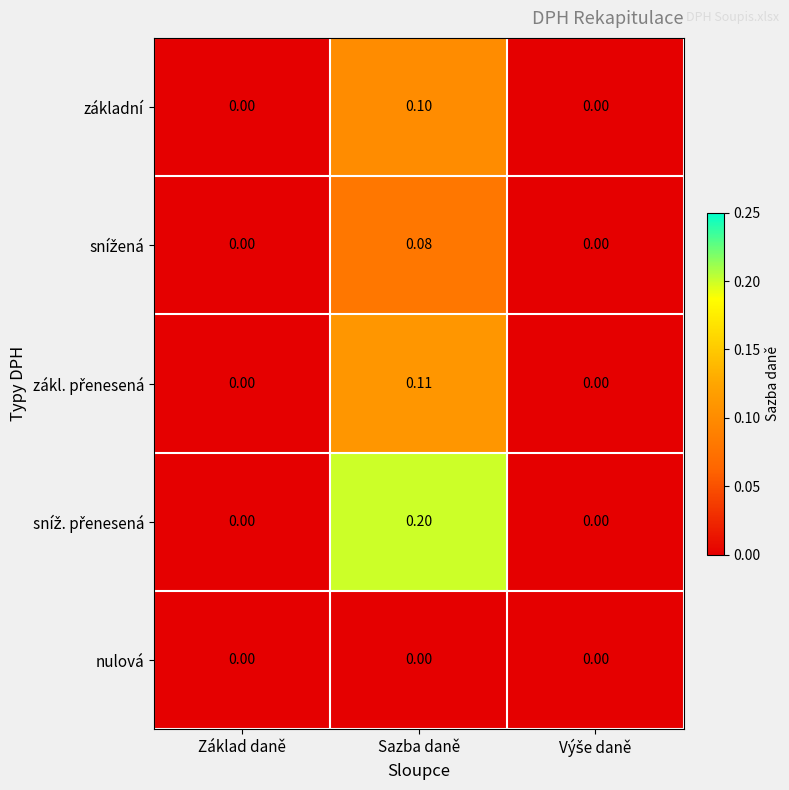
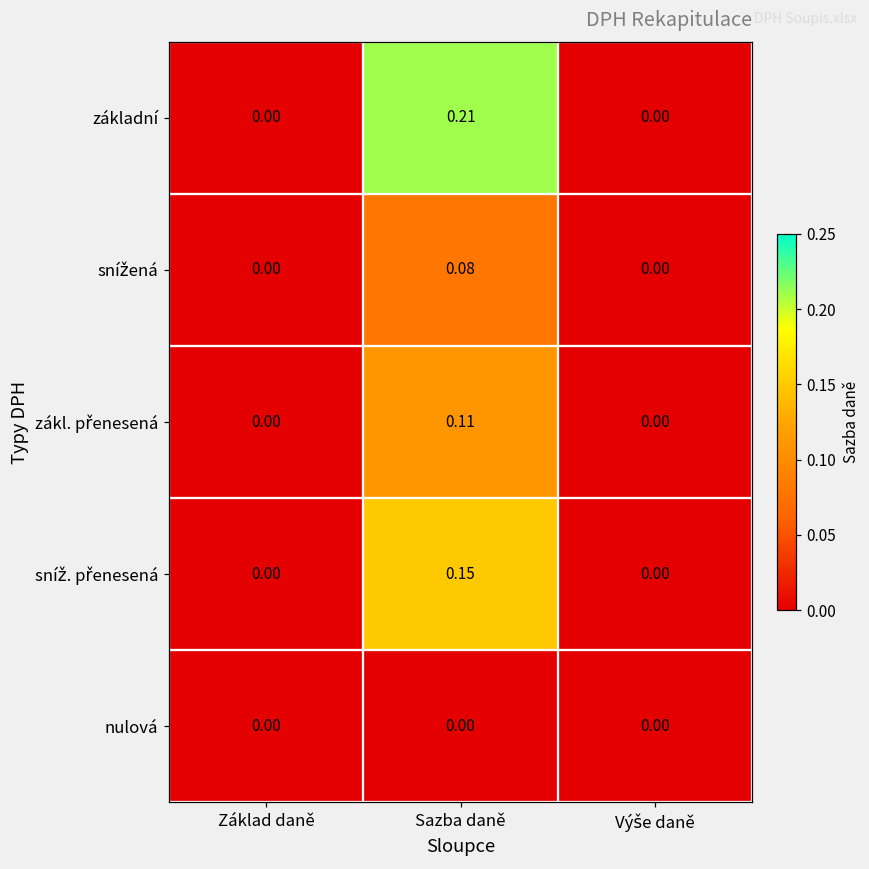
  {
    "základní": {
      "Základ daně": 0.00,
-     "Sazba daně": 0.10,
+     "Sazba daně": 0.21,
      "Výše daně": 0.00
    },
    "snížená": {
      "Základ daně": 0.00,
      "Sazba daně": 0.08,
      "Výše daně": 0.00
    },
    "zákl. přenesená": {
      "Základ daně": 0.00,
      "Sazba daně": 0.11,
      "Výše daně": 0.00
    },
    "sníž. přenesená": {
      "Základ daně": 0.00,
-     "Sazba daně": 0.20,
+     "Sazba daně": 0.15,
      "Výše daně": 0.00
    },
    "nulová": {
      "Základ daně": 0.00,
      "Sazba daně": 0.00,
      "Výše daně": 0.00
    }
  }
